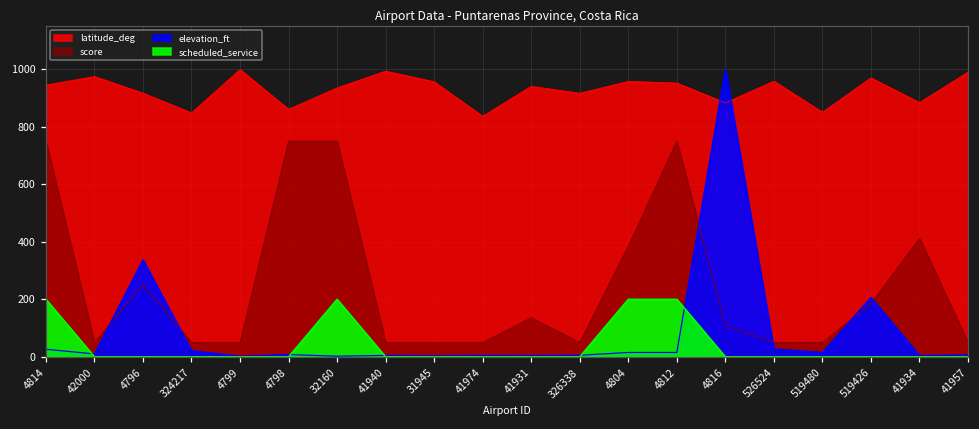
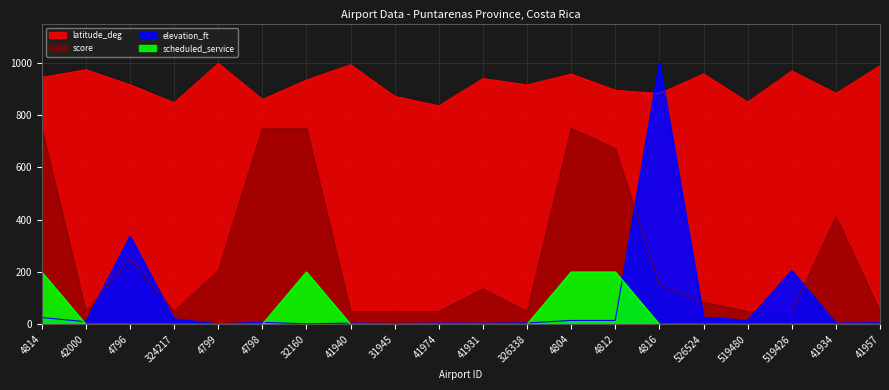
  {
    "latitude_deg": {
      "4814": 940,
      "42000": 970,
      "4796": 920,
      "324217": 850,
      "4799": 1000,
      "4798": 860,
      "32160": 930,
      "41940": 990,
-     "31945": 960,
+     "31945": 870,
      "41974": 840,
      "41931": 940,
      "326338": 920,
      "4804": 960,
-     "4812": 950,
+     "4812": 900,
      "4816": 880,
      "526524": 960,
      "519480": 850,
      "519426": 970,
      "41934": 880,
      "41957": 990
    },
    "score": {
      "4814": 750,
      "42000": 50,
      "4796": 250,
      "324217": 50,
-     "4799": 50,
+     "4799": 210,
      "4798": 750,
      "32160": 750,
      "41940": 50,
      "31945": 50,
      "41974": 50,
      "41931": 140,
      "326338": 50,
-     "4804": 390,
-     "4812": 750,
-     "4816": 110,
-     "526524": 50,
+     "4804": 750,
+     "4812": 670,
+     "4816": 150,
+     "526524": 90,
      "519480": 50,
-     "519426": 190,
+     "519426": 50,
      "41934": 410,
      "41957": 50
    },
    "elevation_ft": {
      "4814": 30,
      "42000": 10,
      "4796": 340,
      "324217": 20,
      "32160": 0,
      "4804": 20,
      "4812": 20,
      "4816": 1000,
      "526524": 30,
      "519480": 20,
      "519426": 210
    },
    "scheduled_service": {
      "4814": 200,
      "42000": 0,
      "4796": 0,
      "324217": 0,
      "32160": 200,
      "4804": 200,
      "4812": 200,
      "4816": 0,
      "526524": 0,
      "519480": 0,
      "519426": 0
    }
  }
